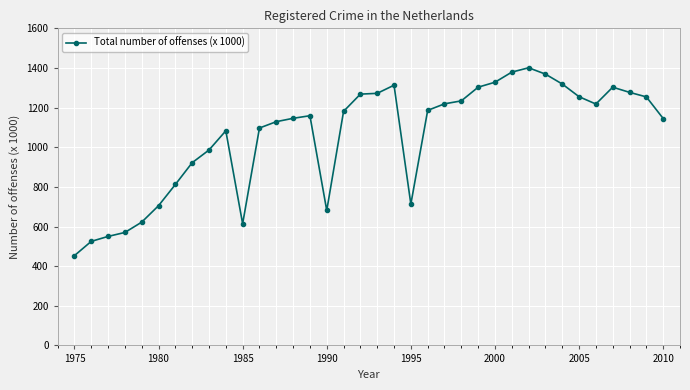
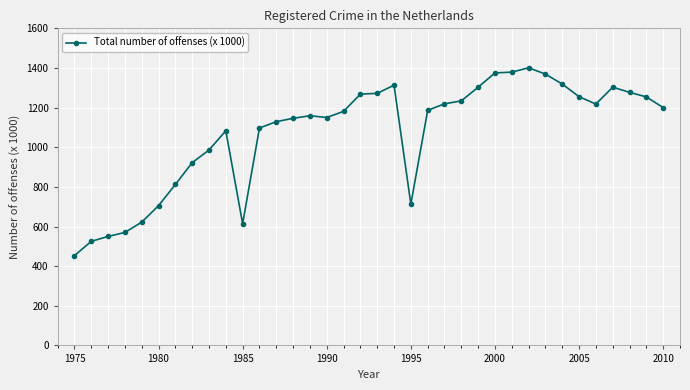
  {
    "1975": 450,
    "1980": 710,
    "1985": 610,
-   "1990": 680,
+   "1990": 1150,
    "1995": 710,
-   "2000": 1330,
+   "2000": 1380,
    "2005": 1260,
-   "2010": 1150
+   "2010": 1200
  }
